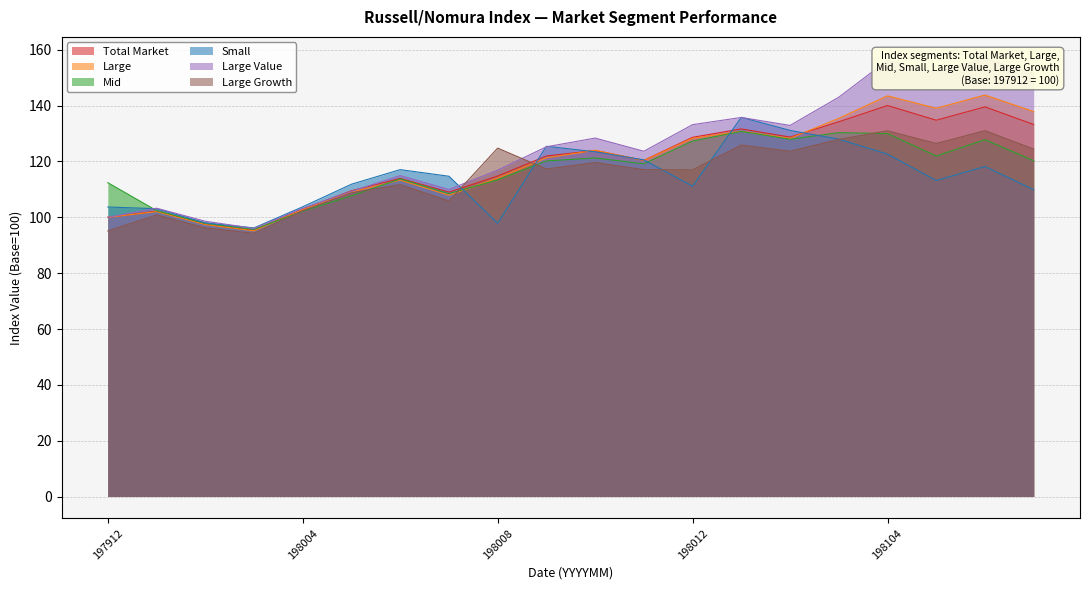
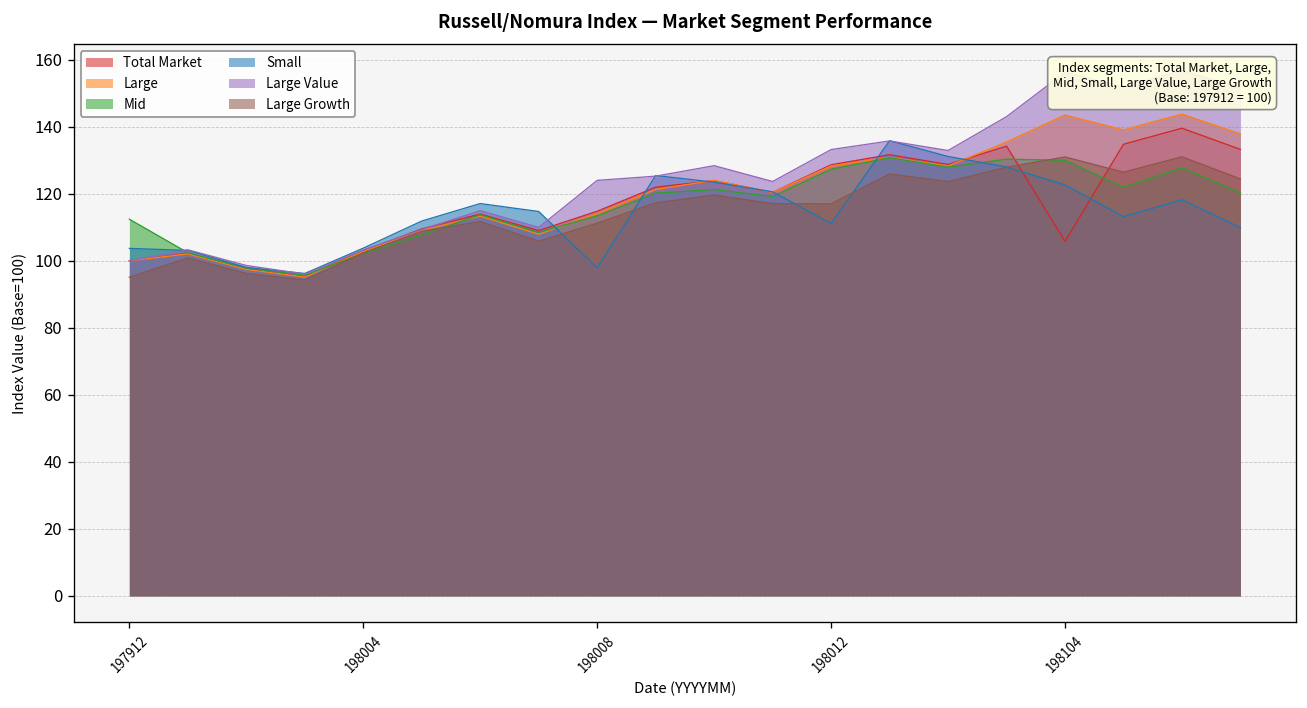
  {
    "Total Market": {
-     "198104": 140
+     "198104": 106
    },
    "Large": {
      "198104": 144
    },
    "Mid": {
      "197912": 112,
      "198012": 127,
      "198104": 130
    },
    "Small": {
      "197912": 104,
      "198008": 98,
      "198012": 111,
      "198104": 123
    },
    "Large Value": {
-     "198008": 117,
+     "198008": 124,
      "198012": 133
    },
    "Large Growth": {
      "197912": 95,
-     "198008": 125,
+     "198008": 111,
      "198012": 117,
      "198104": 131
    }
  }
